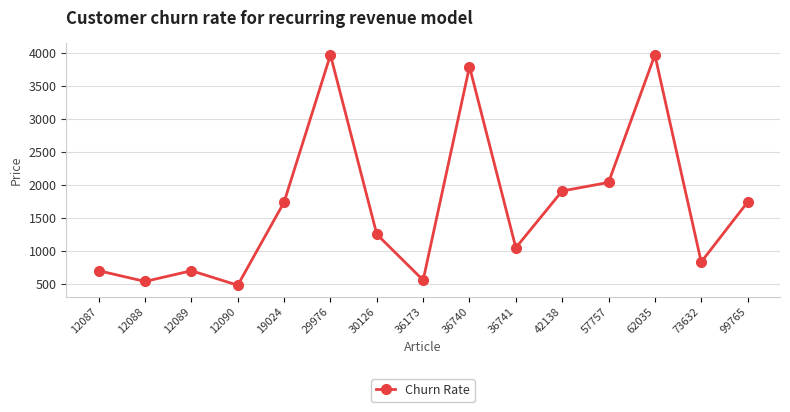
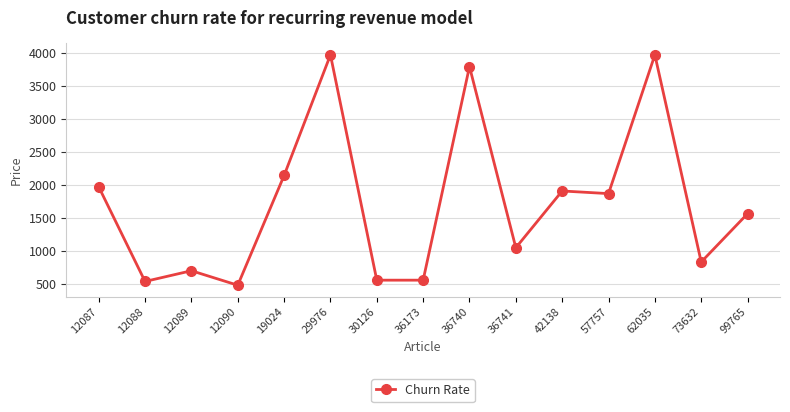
  {
-   "12087": 700,
+   "12087": 2000,
    "12088": 500,
    "12089": 700,
    "12090": 500,
-   "19024": 1700,
+   "19024": 2100,
    "29976": 4000,
-   "30126": 1200,
+   "30126": 600,
    "36173": 600,
    "36740": 3800,
    "36741": 1000,
    "42138": 1900,
-   "57757": 2000,
+   "57757": 1900,
    "62035": 4000,
    "73632": 800,
-   "99765": 1700
+   "99765": 1600
  }
